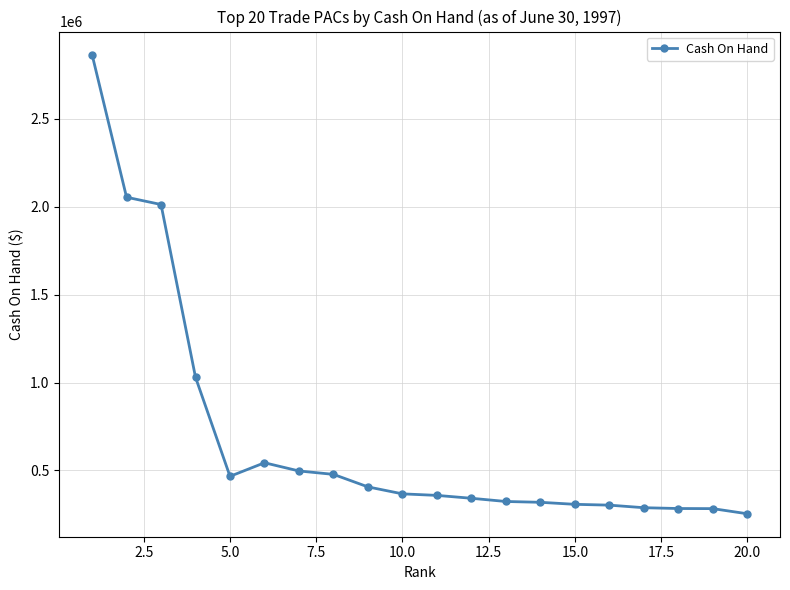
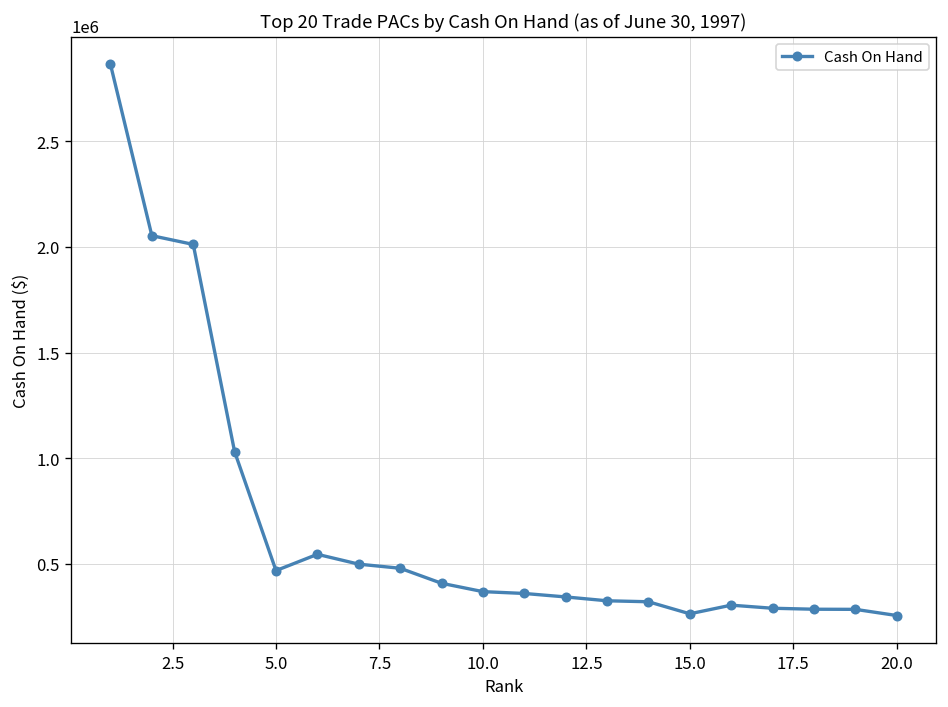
  {
    "5.0": 470000,
    "10.0": 370000,
-   "15.0": 310000,
+   "15.0": 260000,
    "20.0": 250000
  }
